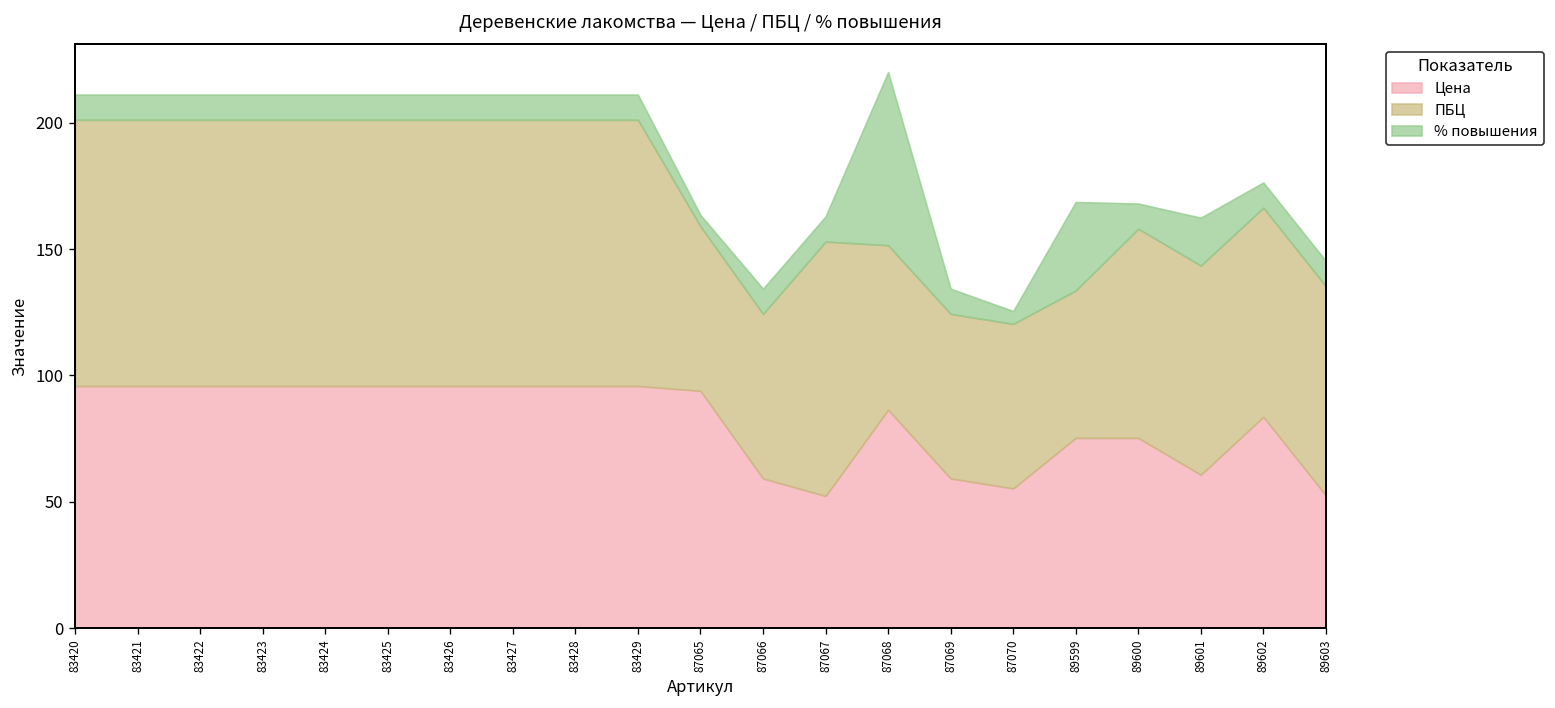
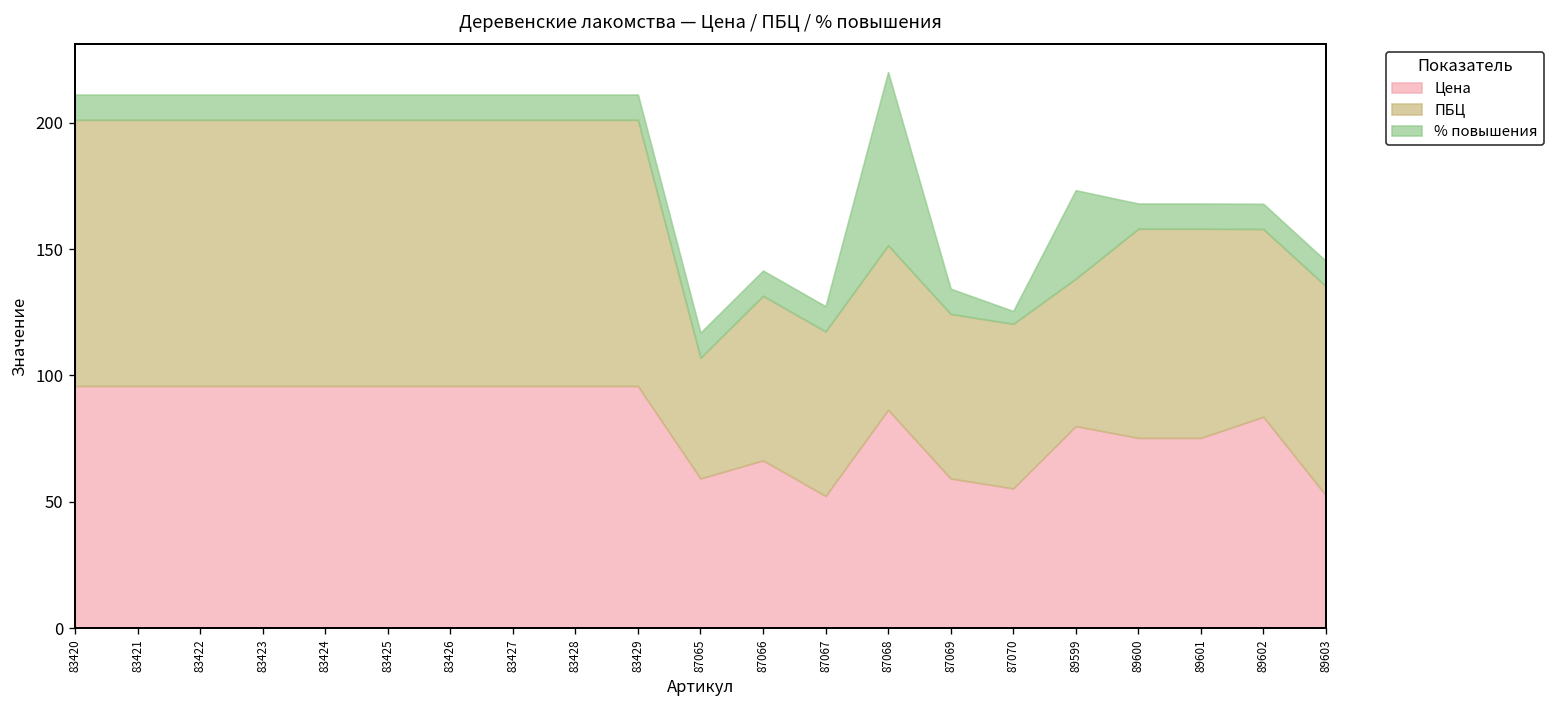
  {
    "Цена": {
      "83420": 96,
      "83421": 96,
      "83422": 96,
      "83423": 96,
      "83424": 96,
      "83425": 96,
      "83426": 96,
      "83427": 96,
      "83428": 96,
      "83429": 96,
-     "87065": 94,
-     "87066": 59,
+     "87065": 59,
+     "87066": 66,
      "87067": 52,
      "87068": 86,
      "87069": 59,
      "87070": 55,
-     "89599": 75,
+     "89599": 80,
      "89600": 75,
-     "89601": 61,
+     "89601": 75,
      "89602": 84,
      "89603": 53
    },
    "ПБЦ": {
      "83420": 105,
      "83421": 105,
      "83422": 105,
      "83423": 105,
      "83424": 105,
      "83425": 105,
      "83426": 105,
      "83427": 105,
      "83428": 105,
      "83429": 105,
-     "87065": 65,
+     "87065": 48,
      "87066": 65,
-     "87067": 101,
+     "87067": 65,
      "87068": 65,
      "87069": 65,
      "87070": 65,
      "89599": 58,
      "89600": 83,
      "89601": 83,
-     "89602": 83,
+     "89602": 74,
      "89603": 83
    },
    "% повышения": {
      "83420": 10,
      "83421": 10,
      "83422": 10,
      "83423": 10,
      "83424": 10,
      "83425": 10,
      "83426": 10,
      "83427": 10,
      "83428": 10,
      "83429": 10,
-     "87065": 4,
+     "87065": 10,
      "87066": 10,
      "87067": 10,
      "87068": 69,
      "87069": 10,
      "87070": 5,
      "89599": 35,
      "89600": 10,
-     "89601": 19,
+     "89601": 10,
      "89602": 10,
      "89603": 10
    }
  }
